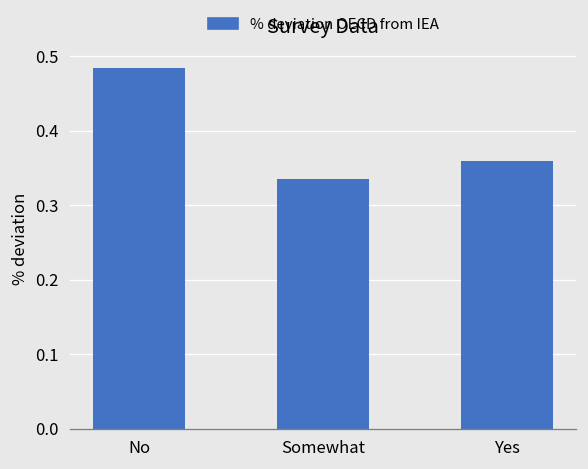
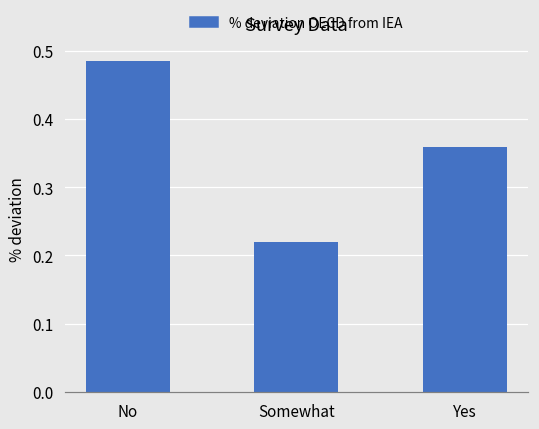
  {
    "No": 0.48,
-   "Somewhat": 0.33,
+   "Somewhat": 0.22,
    "Yes": 0.36
  }
